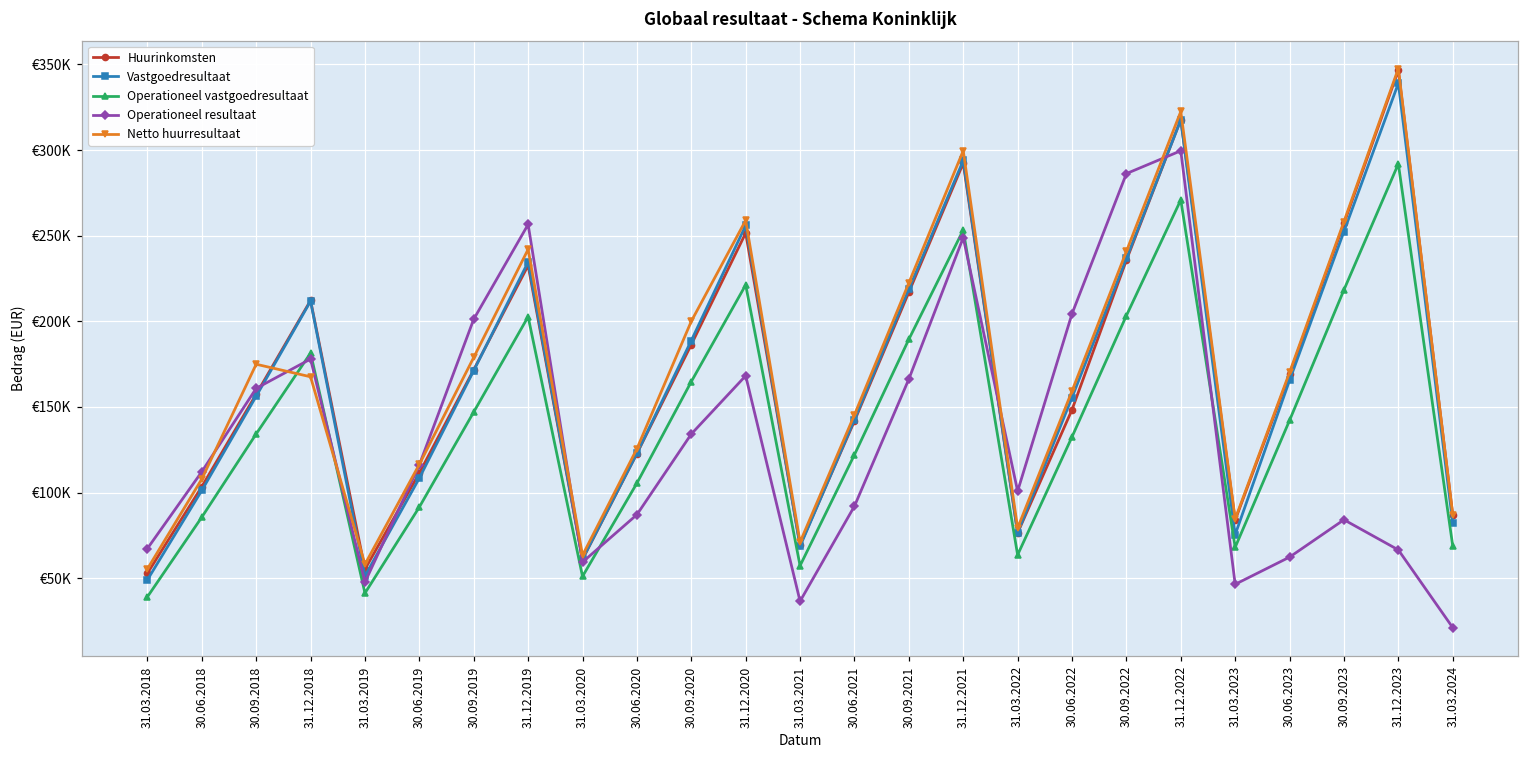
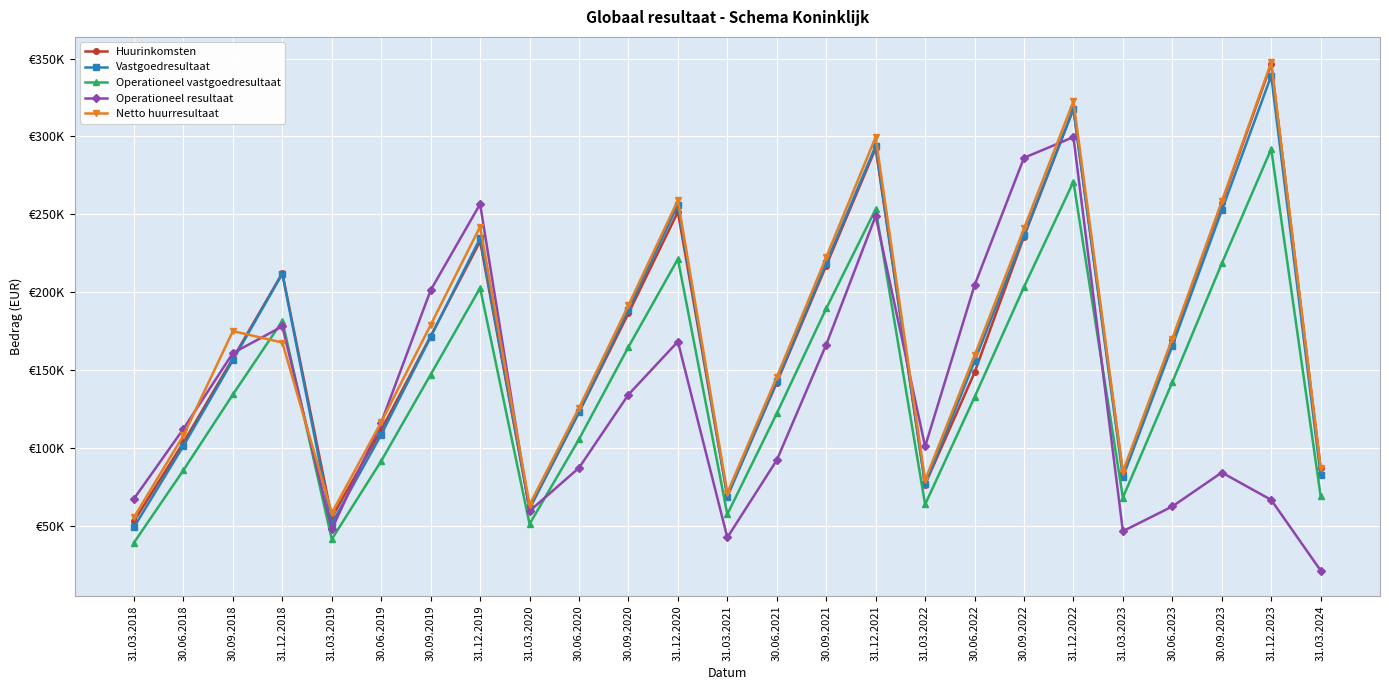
  {
    "Huurinkomsten": {
      "31.03.2018": "€53000",
      "30.06.2018": "€103000",
      "31.03.2019": "€55000",
      "30.06.2019": "€111000",
      "31.12.2019": "€233000",
      "30.09.2020": "€186000",
      "31.12.2020": "€252000",
      "30.09.2021": "€217000",
      "30.06.2022": "€148000"
    },
    "Vastgoedresultaat": {
      "31.03.2018": "€49000",
      "30.06.2018": "€101000",
      "31.03.2019": "€51000",
      "30.06.2019": "€108000",
      "31.12.2019": "€235000",
      "30.09.2020": "€189000",
      "31.12.2020": "€256000",
      "30.09.2021": "€219000",
      "30.06.2022": "€155000",
-     "31.03.2023": "€75000",
+     "31.03.2023": "€81000",
      "30.06.2023": "€166000",
      "30.09.2023": "€252000",
      "31.12.2023": "€339000",
      "31.03.2024": "€82000"
    },
    "Operationeel vastgoedresultaat": {
      "31.03.2018": "€39000",
      "30.06.2018": "€86000",
      "30.09.2018": "€134000",
      "31.12.2018": "€181000",
      "31.03.2019": "€41000",
      "30.06.2019": "€92000",
      "30.09.2019": "€147000",
      "31.12.2019": "€203000",
      "31.03.2020": "€51000",
      "30.06.2020": "€105000",
      "30.09.2020": "€165000",
      "31.12.2020": "€221000",
      "31.03.2021": "€57000",
      "30.06.2021": "€122000",
      "30.09.2021": "€189000",
      "31.12.2021": "€253000",
      "31.03.2022": "€64000",
      "30.06.2022": "€133000",
      "30.09.2022": "€203000",
      "31.12.2022": "€271000",
      "31.03.2023": "€68000",
      "30.06.2023": "€142000",
      "30.09.2023": "€218000",
      "31.12.2023": "€292000",
      "31.03.2024": "€69000"
    },
    "Operationeel resultaat": {
      "31.03.2018": "€67000",
      "30.06.2018": "€112000",
      "30.09.2018": "€161000",
      "31.12.2018": "€178000",
      "31.03.2019": "€48000",
      "30.09.2019": "€201000",
      "31.12.2019": "€257000",
      "30.06.2020": "€87000",
      "30.09.2020": "€134000",
      "31.12.2020": "€168000",
-     "31.03.2021": "€37000",
+     "31.03.2021": "€42000",
      "30.06.2021": "€92000",
      "30.09.2021": "€166000",
      "31.12.2021": "€249000",
      "31.03.2022": "€101000",
      "30.06.2022": "€204000",
      "30.09.2022": "€286000",
      "31.12.2022": "€300000",
      "31.03.2023": "€46000",
      "30.06.2023": "€62000",
      "30.09.2023": "€84000",
      "31.12.2023": "€66000",
      "31.03.2024": "€21000"
    },
    "Netto huurresultaat": {
      "31.03.2018": "€55000",
      "30.06.2018": "€108000",
      "30.09.2018": "€175000",
      "31.12.2018": "€168000",
      "31.03.2019": "€58000",
      "30.09.2019": "€179000",
      "31.12.2019": "€242000",
      "31.03.2020": "€63000",
      "30.06.2020": "€126000",
-     "30.09.2020": "€200000",
+     "30.09.2020": "€191000",
      "31.12.2020": "€259000",
      "31.03.2021": "€71000",
      "30.06.2021": "€145000",
      "30.09.2021": "€222000",
      "31.12.2021": "€300000",
      "31.03.2022": "€79000",
      "30.06.2022": "€159000",
      "30.09.2022": "€241000",
      "31.12.2022": "€323000"
    }
  }
